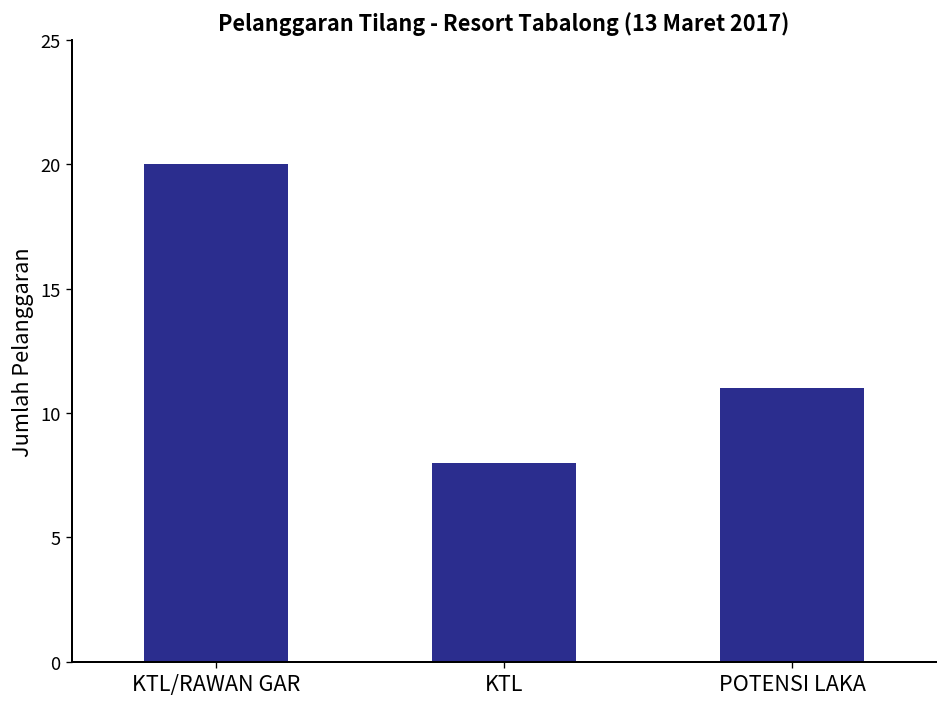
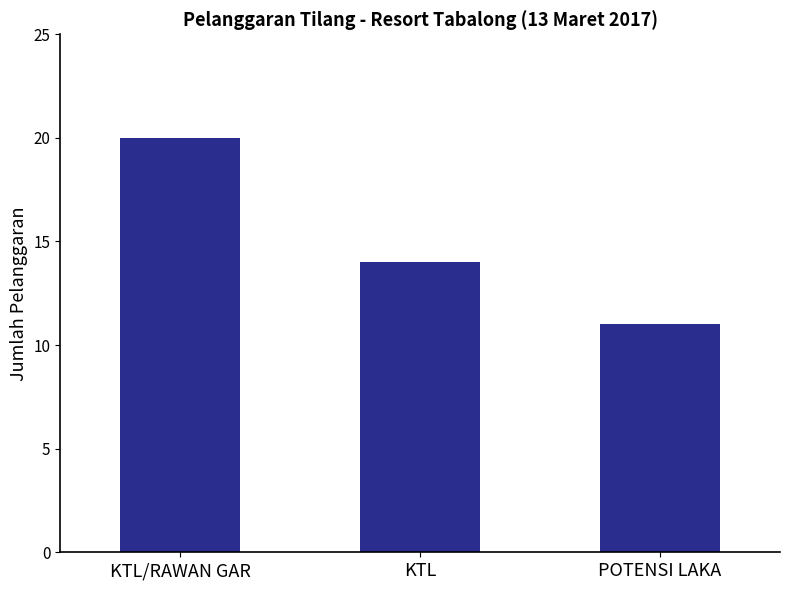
  {
    "KTL/RAWAN GAR": 20,
-   "KTL": 8,
+   "KTL": 14,
    "POTENSI LAKA": 11
  }
